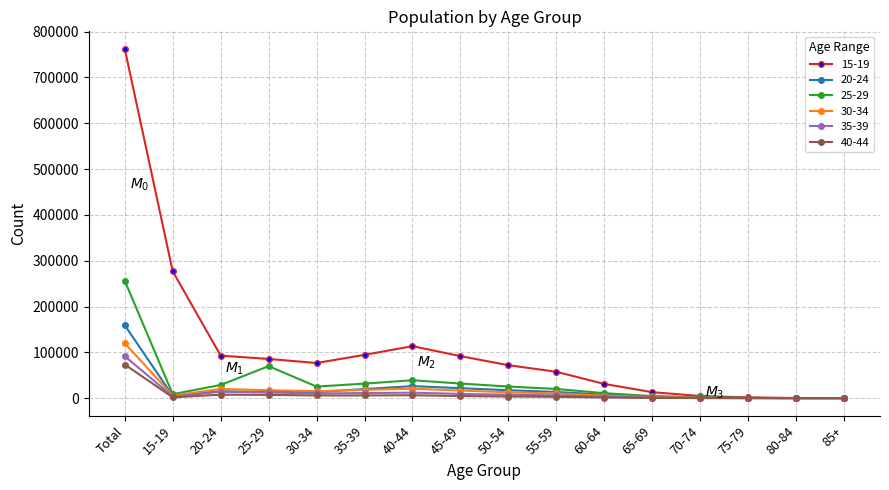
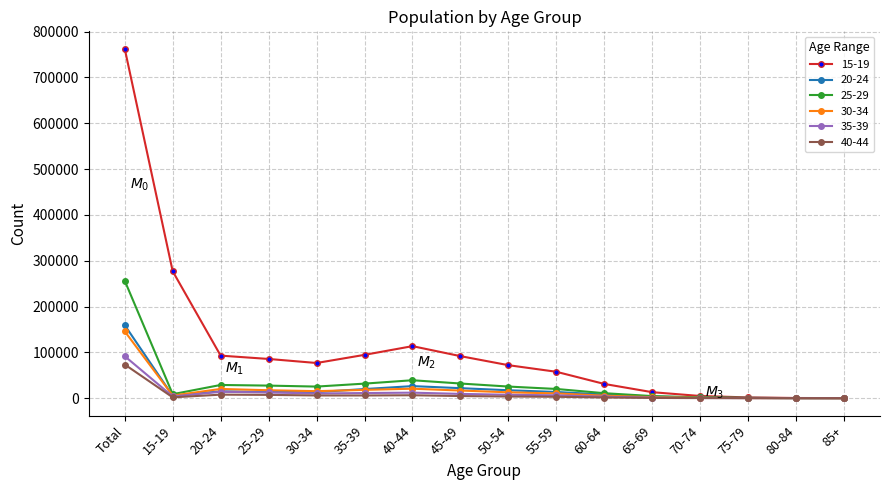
  {
    "15-19": {
      "Total": 760000,
      "15-19": 280000,
      "20-24": 90000,
      "25-29": 90000,
      "30-34": 80000,
      "35-39": 90000,
      "40-44": 110000,
      "45-49": 90000,
      "50-54": 70000,
      "55-59": 60000,
      "60-64": 30000,
      "65-69": 10000
    },
    "20-24": {
      "Total": 160000,
      "40-44": 30000
    },
    "25-29": {
      "Total": 260000,
      "20-24": 30000,
-     "25-29": 70000,
+     "25-29": 30000,
      "30-34": 30000,
      "35-39": 30000,
      "40-44": 40000,
      "45-49": 30000,
      "50-54": 30000,
      "55-59": 20000
    },
    "30-34": {
-     "Total": 120000,
+     "Total": 150000,
      "40-44": 20000
    },
    "35-39": {
      "Total": 90000
    },
    "40-44": {
      "Total": 70000,
      "20-24": 10000
    }
  }
